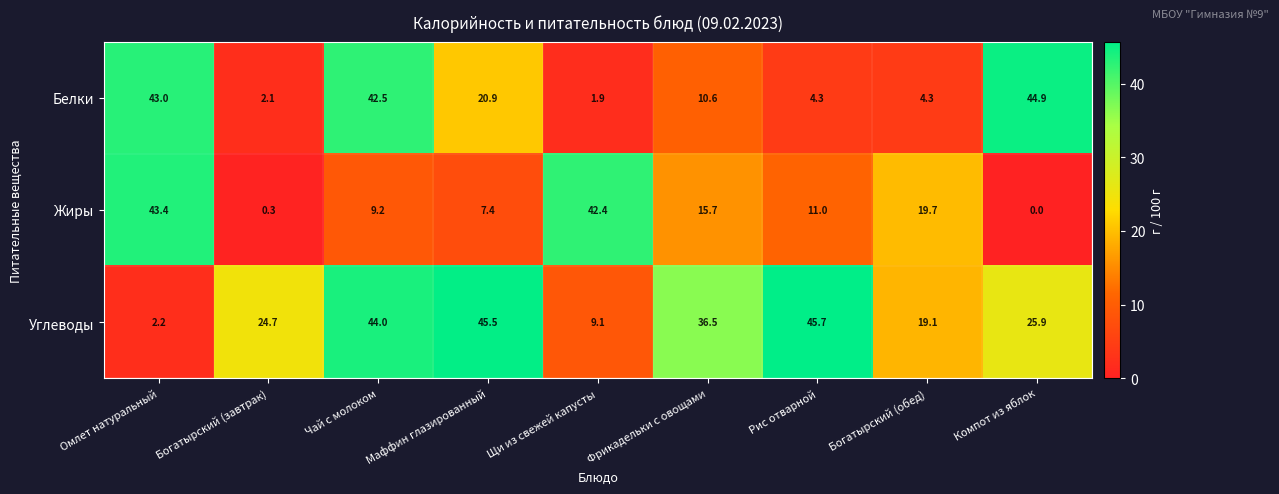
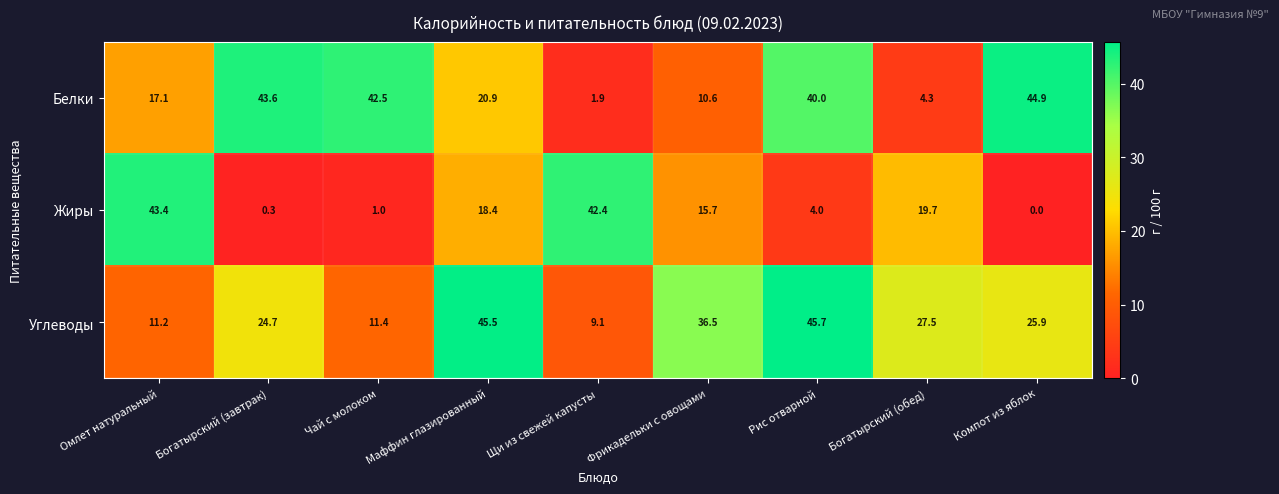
  {
    "Белки": {
-     "Омлет натуральный": 43.0,
-     "Богатырский (завтрак)": 2.1,
+     "Омлет натуральный": 17.1,
+     "Богатырский (завтрак)": 43.6,
      "Чай с молоком": 42.5,
      "Маффин глазированный": 20.9,
      "Щи из свежей капусты": 1.9,
      "Фрикадельки с овощами": 10.6,
-     "Рис отварной": 4.3,
+     "Рис отварной": 40.0,
      "Богатырский (обед)": 4.3,
      "Компот из яблок": 44.9
    },
    "Жиры": {
      "Омлет натуральный": 43.4,
      "Богатырский (завтрак)": 0.3,
-     "Чай с молоком": 9.2,
-     "Маффин глазированный": 7.4,
+     "Чай с молоком": 1.0,
+     "Маффин глазированный": 18.4,
      "Щи из свежей капусты": 42.4,
      "Фрикадельки с овощами": 15.7,
-     "Рис отварной": 11.0,
+     "Рис отварной": 4.0,
      "Богатырский (обед)": 19.7,
      "Компот из яблок": 0.0
    },
    "Углеводы": {
-     "Омлет натуральный": 2.2,
+     "Омлет натуральный": 11.2,
      "Богатырский (завтрак)": 24.7,
-     "Чай с молоком": 44.0,
+     "Чай с молоком": 11.4,
      "Маффин глазированный": 45.5,
      "Щи из свежей капусты": 9.1,
      "Фрикадельки с овощами": 36.5,
      "Рис отварной": 45.7,
-     "Богатырский (обед)": 19.1,
+     "Богатырский (обед)": 27.5,
      "Компот из яблок": 25.9
    }
  }
